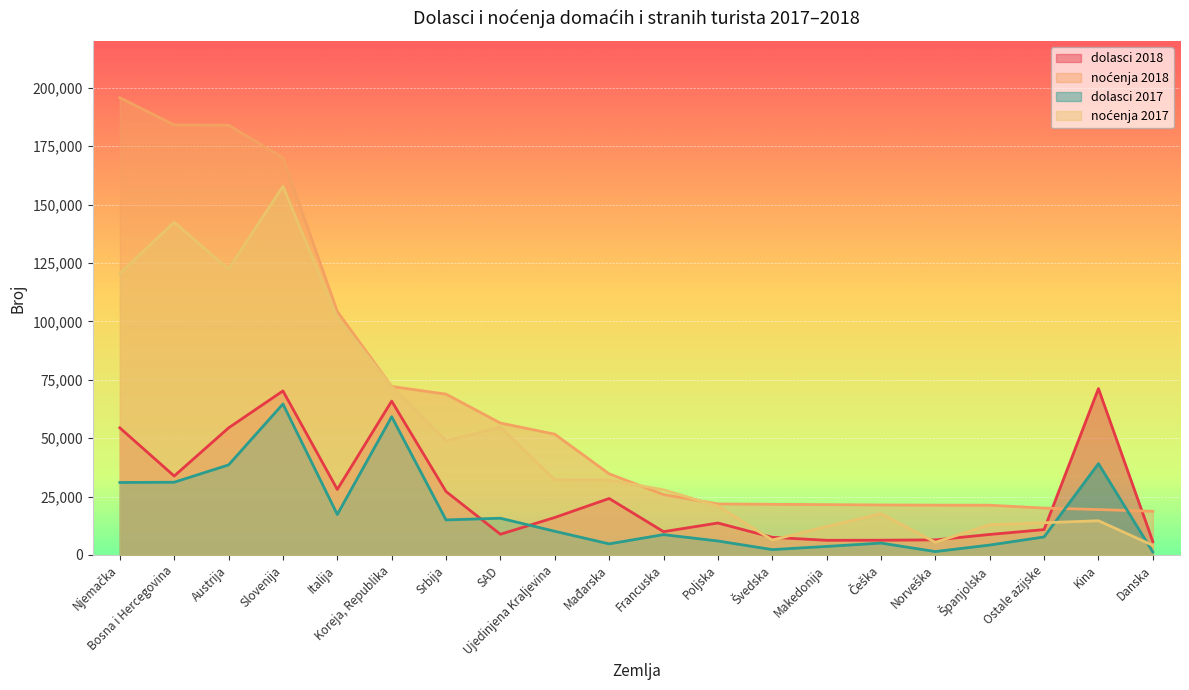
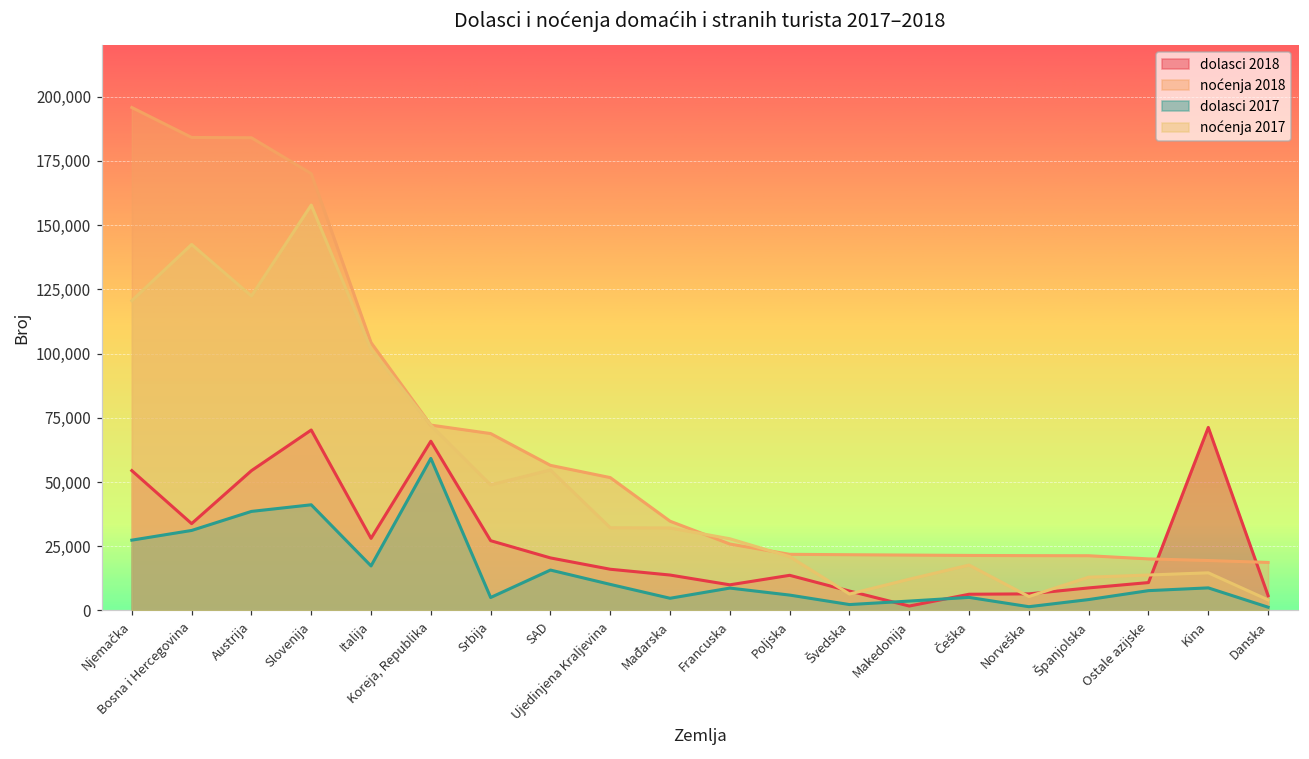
  {
    "dolasci 2018": {
      "Njemačka": "54,000",
      "Bosna i Hercegovina": "34,000",
      "Austrija": "54,000",
      "Slovenija": "70,000",
      "Italija": "28,000",
      "Koreja, Republika": "66,000",
      "Srbija": "27,000",
-     "SAD": "9,000",
+     "SAD": "20,000",
      "Ujedinjena Kraljevina": "16,000",
-     "Mađarska": "24,000",
+     "Mađarska": "14,000",
      "Francuska": "10,000",
      "Poljska": "14,000",
      "Švedska": "8,000",
-     "Makedonija": "6,000",
+     "Makedonija": "2,000",
      "Češka": "6,000",
      "Španjolska": "9,000",
      "Ostale azijske": "11,000",
      "Kina": "71,000",
      "Danska": "6,000"
    },
    "dolasci 2017": {
-     "Njemačka": "31,000",
+     "Njemačka": "27,000",
      "Bosna i Hercegovina": "31,000",
      "Austrija": "39,000",
-     "Slovenija": "65,000",
+     "Slovenija": "41,000",
      "Italija": "17,000",
      "Koreja, Republika": "59,000",
-     "Srbija": "15,000",
+     "Srbija": "5,000",
      "SAD": "16,000",
      "Ujedinjena Kraljevina": "10,000",
      "Mađarska": "5,000",
      "Francuska": "9,000",
      "Poljska": "6,000",
      "Švedska": "2,000",
      "Makedonija": "4,000",
      "Češka": "5,000",
      "Norveška": "1,000",
      "Španjolska": "4,000",
      "Ostale azijske": "8,000",
-     "Kina": "39,000",
+     "Kina": "9,000",
      "Danska": "1,000"
    }
  }
